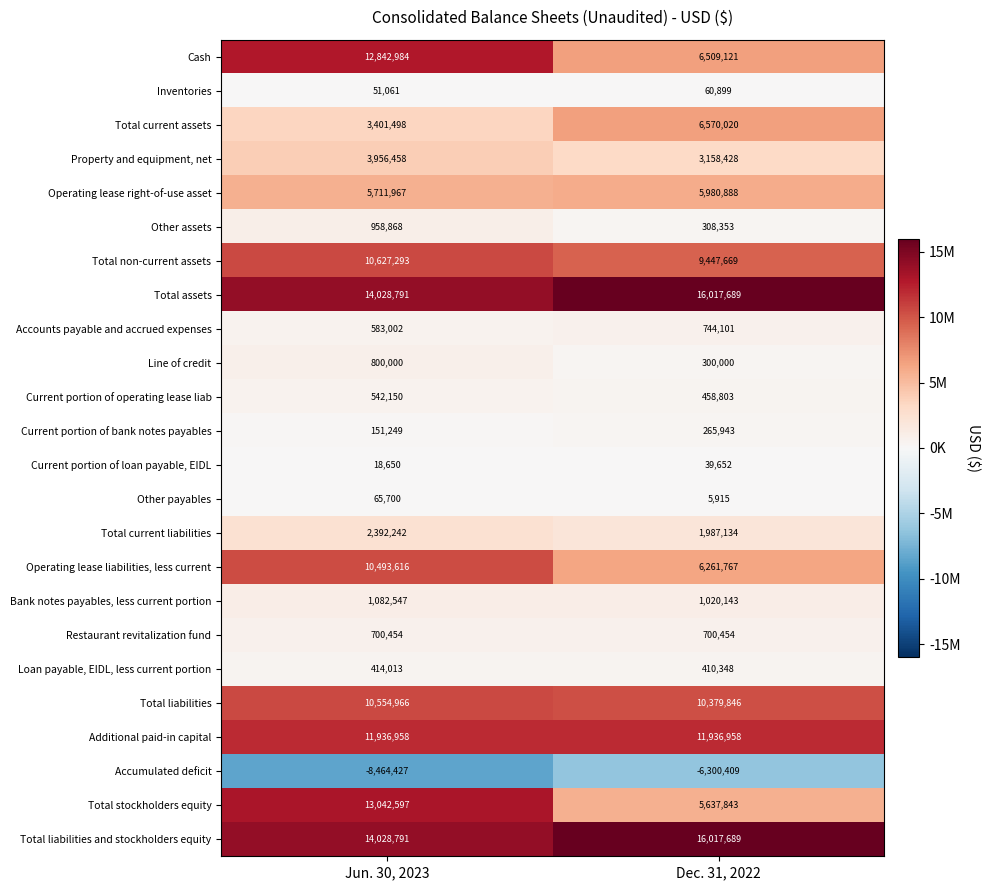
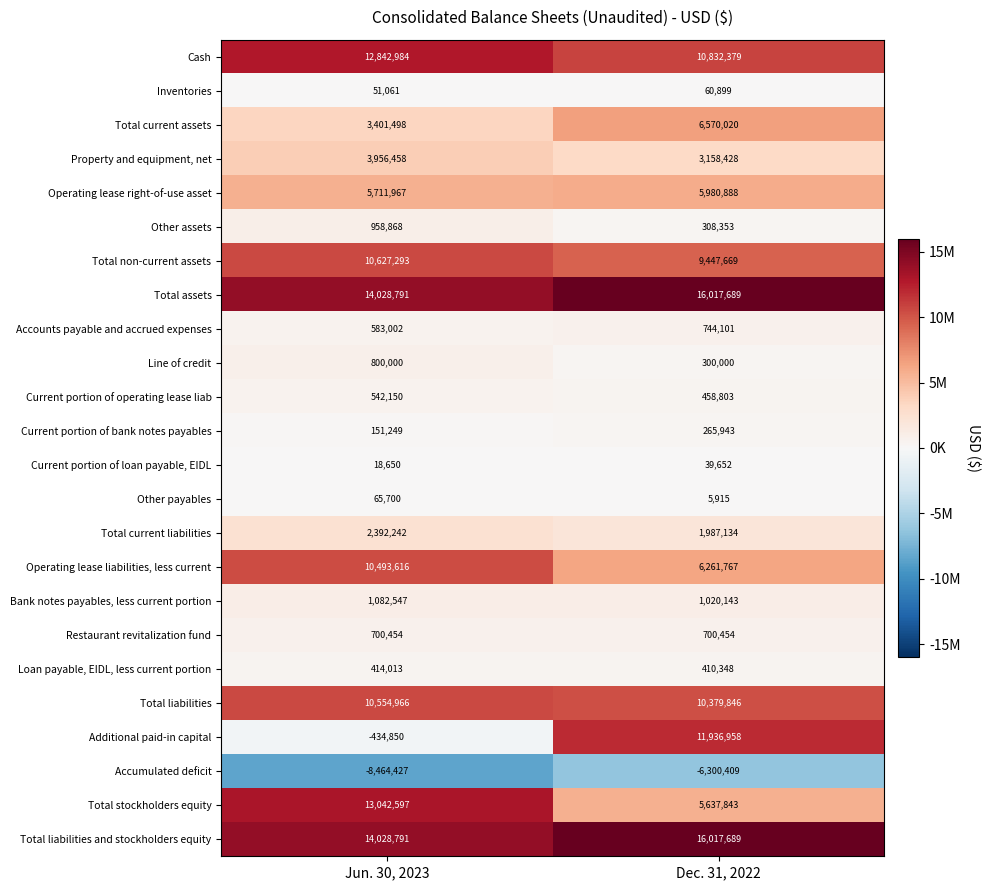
  {
    "Cash": {
      "Jun. 30, 2023": "12,842,984",
-     "Dec. 31, 2022": "6,509,121"
+     "Dec. 31, 2022": "10,832,379"
    },
    "Inventories": {
      "Jun. 30, 2023": "51,061",
      "Dec. 31, 2022": "60,899"
    },
    "Total current assets": {
      "Jun. 30, 2023": "3,401,498",
      "Dec. 31, 2022": "6,570,020"
    },
    "Property and equipment, net": {
      "Jun. 30, 2023": "3,956,458",
      "Dec. 31, 2022": "3,158,428"
    },
    "Operating lease right-of-use asset": {
      "Jun. 30, 2023": "5,711,967",
      "Dec. 31, 2022": "5,980,888"
    },
    "Other assets": {
      "Jun. 30, 2023": "958,868",
      "Dec. 31, 2022": "308,353"
    },
    "Total non-current assets": {
      "Jun. 30, 2023": "10,627,293",
      "Dec. 31, 2022": "9,447,669"
    },
    "Total assets": {
      "Jun. 30, 2023": "14,028,791",
      "Dec. 31, 2022": "16,017,689"
    },
    "Accounts payable and accrued expenses": {
      "Jun. 30, 2023": "583,002",
      "Dec. 31, 2022": "744,101"
    },
    "Line of credit": {
      "Jun. 30, 2023": "800,000",
      "Dec. 31, 2022": "300,000"
    },
    "Current portion of operating lease liab": {
      "Jun. 30, 2023": "542,150",
      "Dec. 31, 2022": "458,803"
    },
    "Current portion of bank notes payables": {
      "Jun. 30, 2023": "151,249",
      "Dec. 31, 2022": "265,943"
    },
    "Current portion of loan payable, EIDL": {
      "Jun. 30, 2023": "18,650",
      "Dec. 31, 2022": "39,652"
    },
    "Other payables": {
      "Jun. 30, 2023": "65,700",
      "Dec. 31, 2022": "5,915"
    },
    "Total current liabilities": {
      "Jun. 30, 2023": "2,392,242",
      "Dec. 31, 2022": "1,987,134"
    },
    "Operating lease liabilities, less current": {
      "Jun. 30, 2023": "10,493,616",
      "Dec. 31, 2022": "6,261,767"
    },
    "Bank notes payables, less current portion": {
      "Jun. 30, 2023": "1,082,547",
      "Dec. 31, 2022": "1,020,143"
    },
    "Restaurant revitalization fund": {
      "Jun. 30, 2023": "700,454",
      "Dec. 31, 2022": "700,454"
    },
    "Loan payable, EIDL, less current portion": {
      "Jun. 30, 2023": "414,013",
      "Dec. 31, 2022": "410,348"
    },
    "Total liabilities": {
      "Jun. 30, 2023": "10,554,966",
      "Dec. 31, 2022": "10,379,846"
    },
    "Additional paid-in capital": {
-     "Jun. 30, 2023": "11,936,958",
+     "Jun. 30, 2023": "-434,850",
      "Dec. 31, 2022": "11,936,958"
    },
    "Accumulated deficit": {
      "Jun. 30, 2023": "-8,464,427",
      "Dec. 31, 2022": "-6,300,409"
    },
    "Total stockholders equity": {
      "Jun. 30, 2023": "13,042,597",
      "Dec. 31, 2022": "5,637,843"
    },
    "Total liabilities and stockholders equity": {
      "Jun. 30, 2023": "14,028,791",
      "Dec. 31, 2022": "16,017,689"
    }
  }
